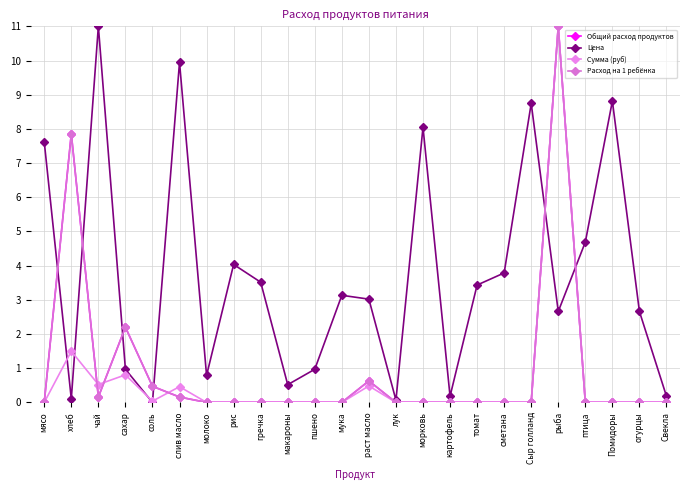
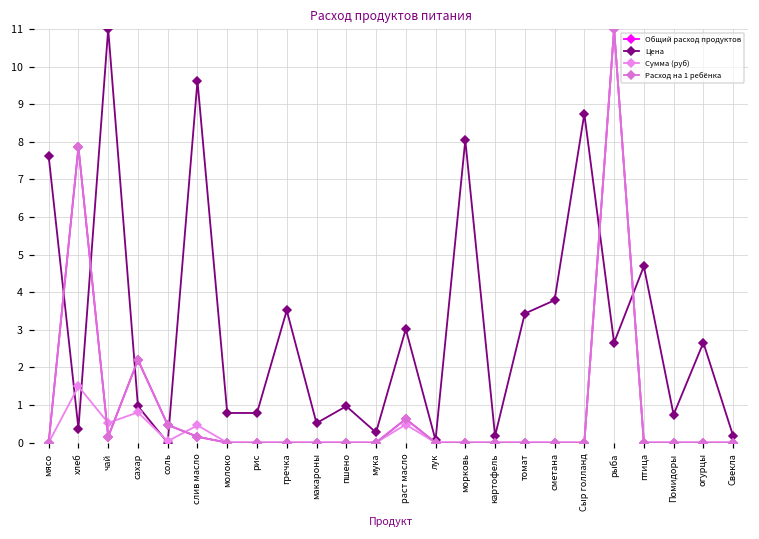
  {
    "Цена": {
      "мясо": 7.6,
-     "хлеб": 0.1,
+     "хлеб": 0.4,
      "чай": 11.0,
      "сахар": 1.0,
-     "слив масло": 9.9,
+     "слив масло": 9.6,
      "молоко": 0.8,
-     "рис": 4.0,
+     "рис": 0.8,
      "гречка": 3.5,
      "макароны": 0.5,
      "пшено": 1.0,
-     "мука": 3.1,
+     "мука": 0.3,
      "раст масло": 3.0,
      "морковь": 8.0,
      "картофель": 0.2,
      "томат": 3.4,
      "сметана": 3.8,
      "Сыр голланд": 8.7,
      "рыба": 2.7,
      "птица": 4.7,
-     "Помидоры": 8.8,
+     "Помидоры": 0.7,
      "огурцы": 2.7,
      "Свекла": 0.2
    }
  }
